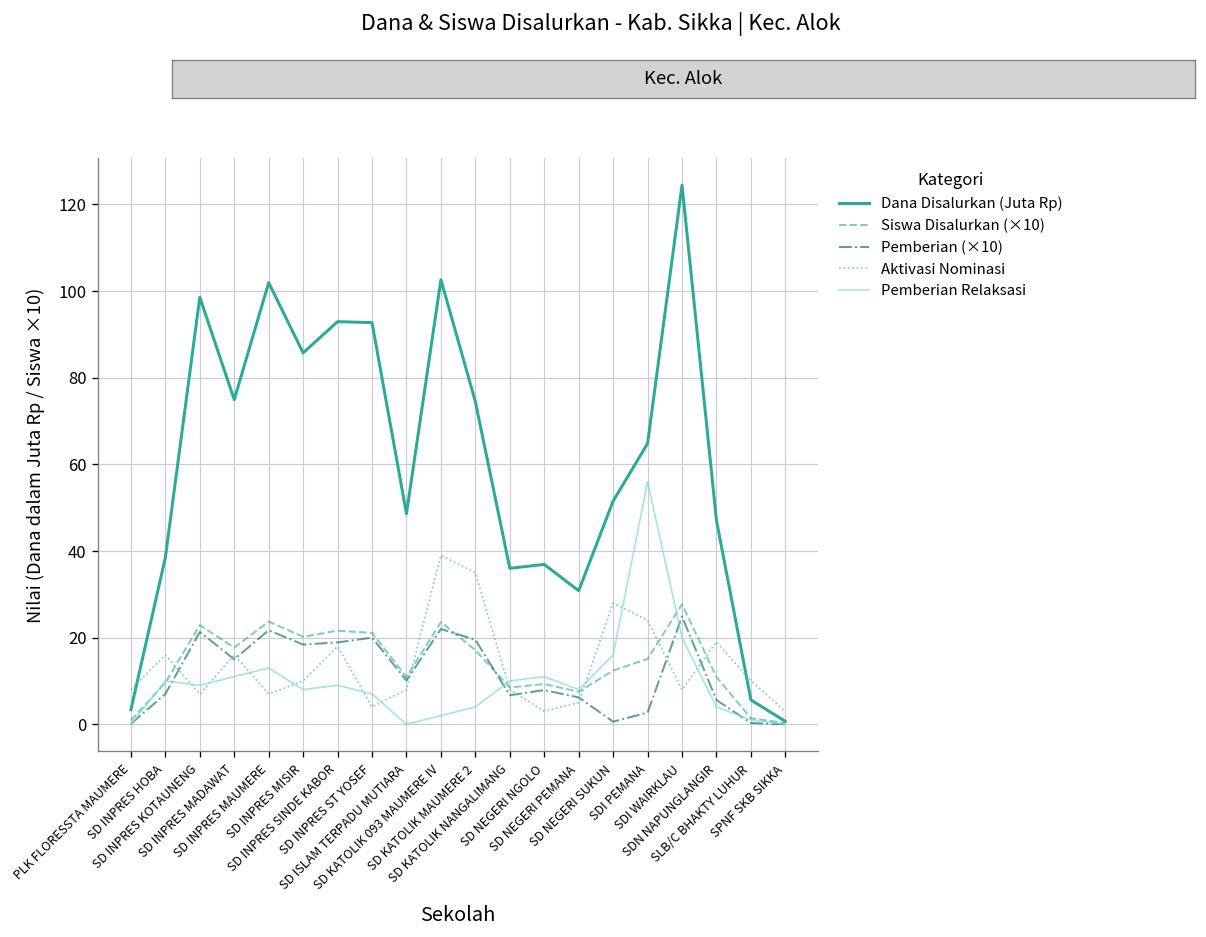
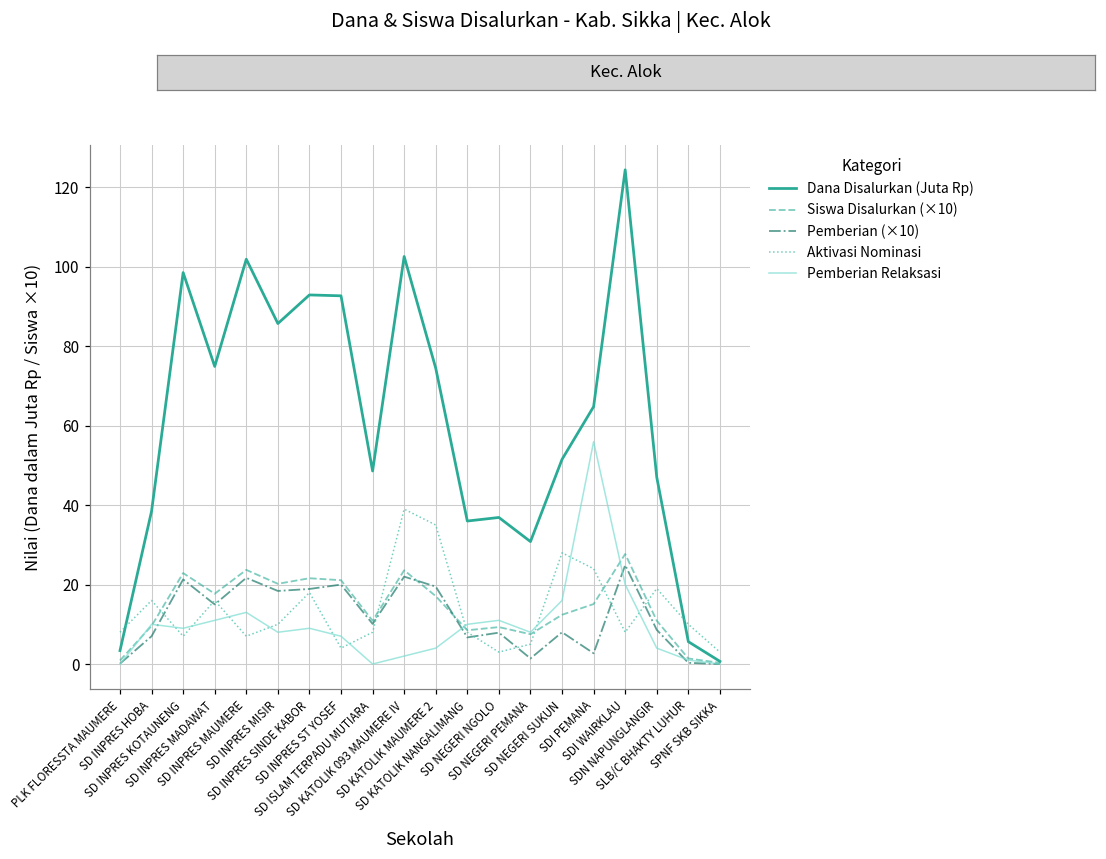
  {
    "Pemberian (×10)": {
      "SD INPRES HOBA": 7,
      "SD INPRES KOTAUNENG": 21,
      "SD INPRES MADAWAT": 15,
      "SD INPRES MAUMERE": 22,
      "SD INPRES MISIR": 18,
      "SD INPRES SINDE KABOR": 19,
      "SD INPRES ST YOSEF": 20,
      "SD ISLAM TERPADU MUTIARA": 10,
      "SD KATOLIK 093 MAUMERE IV": 22,
      "SD KATOLIK MAUMERE 2": 20,
      "SD KATOLIK NANGALIMANG": 7,
      "SD NEGERI NGOLO": 8,
-     "SD NEGERI PEMANA": 6,
-     "SD NEGERI SUKUN": 1,
+     "SD NEGERI PEMANA": 1,
+     "SD NEGERI SUKUN": 8,
      "SDI PEMANA": 3,
      "SDI WAIRKLAU": 25,
-     "SDN NAPUNGLANGIR": 6,
+     "SDN NAPUNGLANGIR": 9,
      "SLB/C BHAKTY LUHUR": 0
    }
  }
